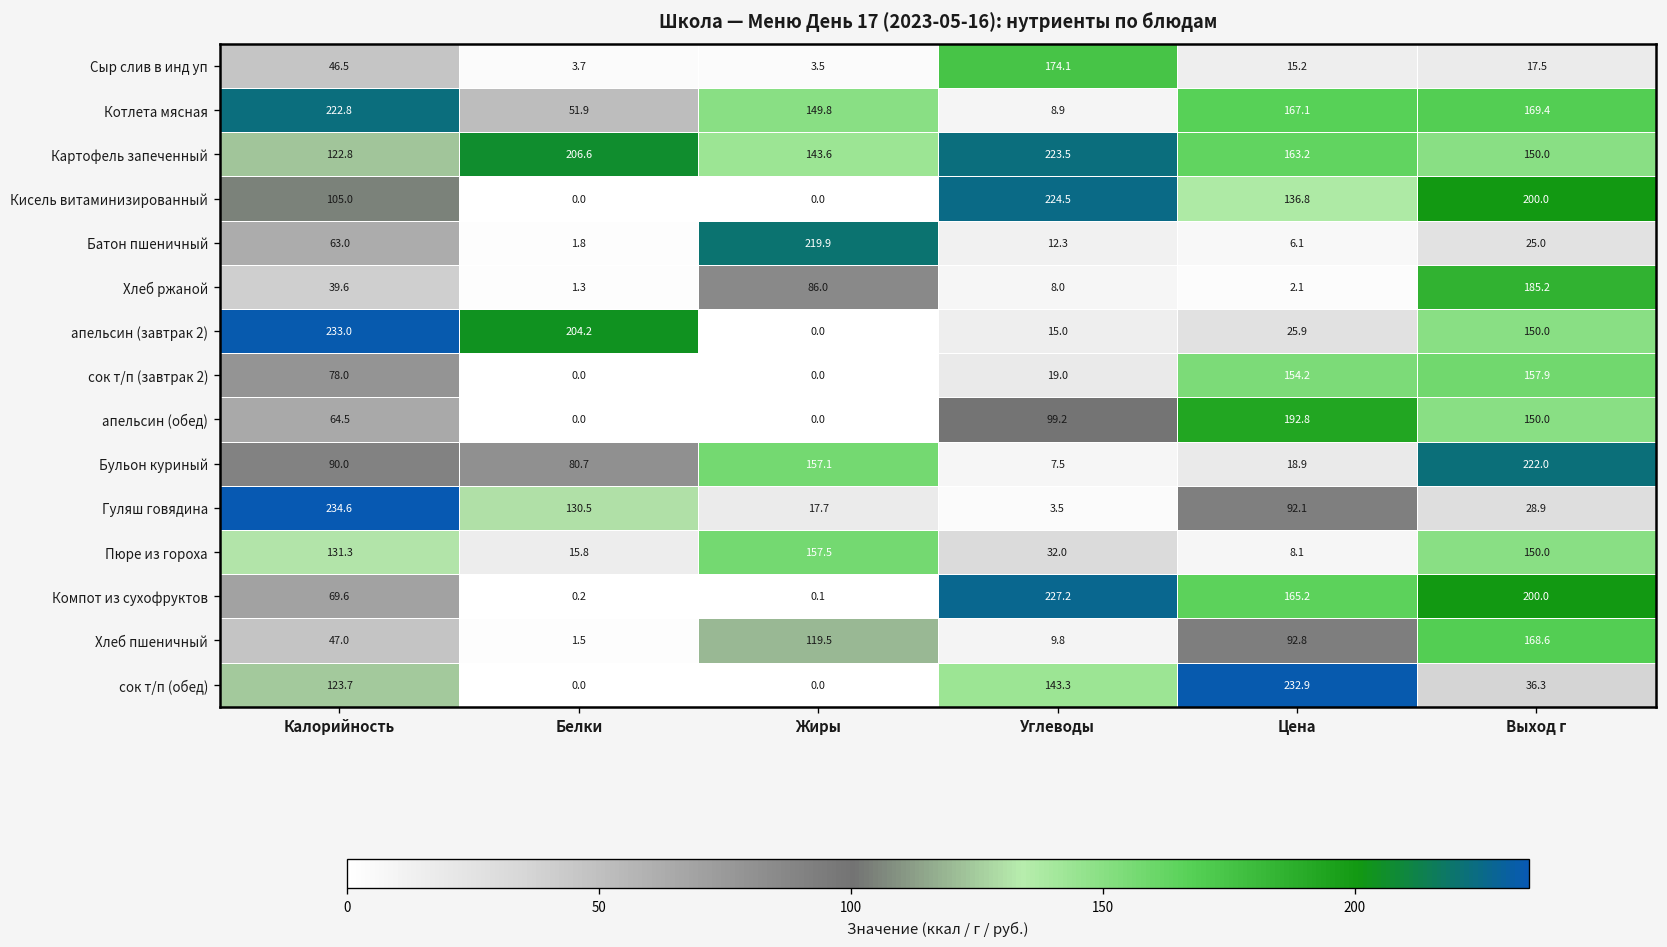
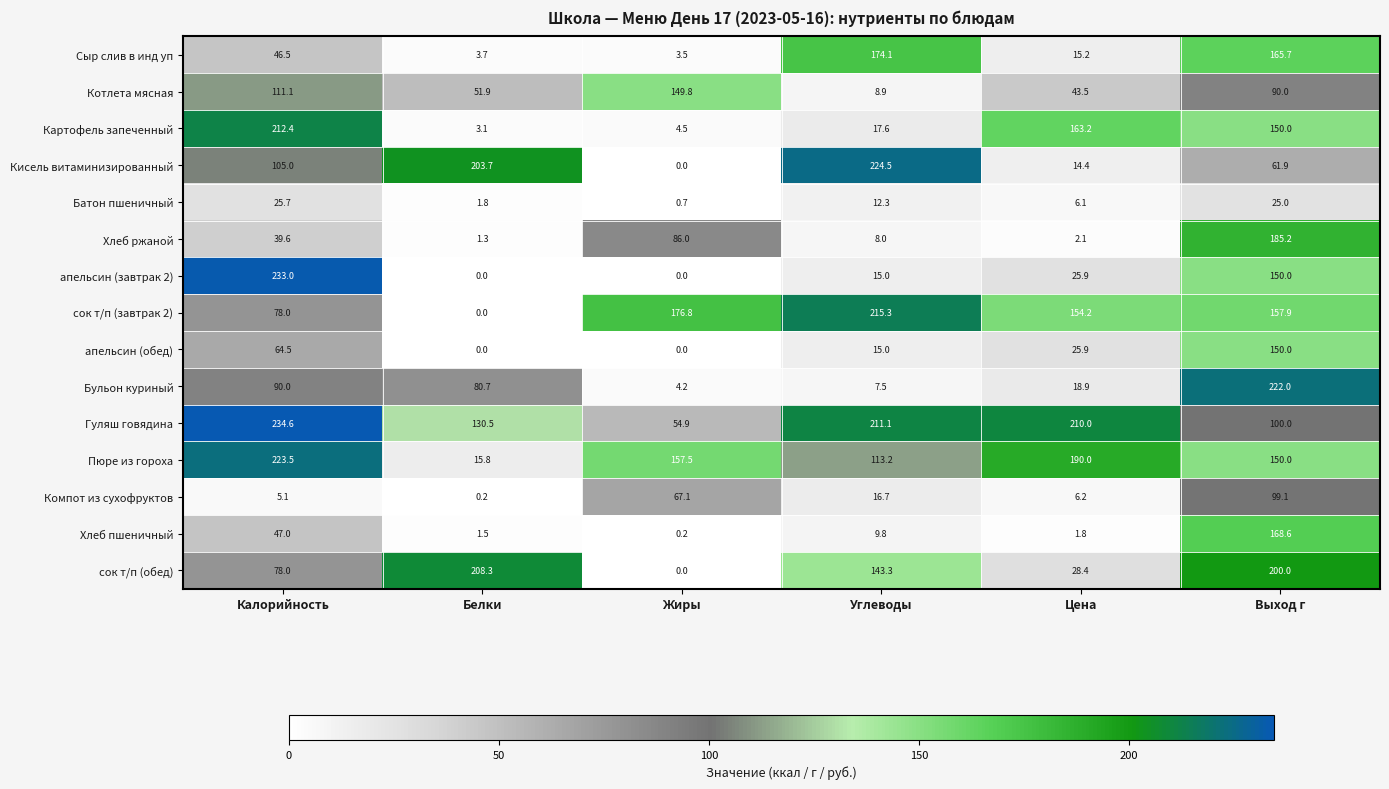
  {
    "Сыр слив в инд уп": {
      "Калорийность": 46.5,
      "Белки": 3.7,
      "Жиры": 3.5,
      "Углеводы": 174.1,
      "Цена": 15.2,
-     "Выход г": 17.5
+     "Выход г": 165.7
    },
    "Котлета мясная": {
-     "Калорийность": 222.8,
+     "Калорийность": 111.1,
      "Белки": 51.9,
      "Жиры": 149.8,
      "Углеводы": 8.9,
-     "Цена": 167.1,
-     "Выход г": 169.4
+     "Цена": 43.5,
+     "Выход г": 90.0
    },
    "Картофель запеченный": {
-     "Калорийность": 122.8,
-     "Белки": 206.6,
-     "Жиры": 143.6,
-     "Углеводы": 223.5,
+     "Калорийность": 212.4,
+     "Белки": 3.1,
+     "Жиры": 4.5,
+     "Углеводы": 17.6,
      "Цена": 163.2,
      "Выход г": 150.0
    },
    "Кисель витаминизированный": {
      "Калорийность": 105.0,
-     "Белки": 0.0,
+     "Белки": 203.7,
      "Жиры": 0.0,
      "Углеводы": 224.5,
-     "Цена": 136.8,
-     "Выход г": 200.0
+     "Цена": 14.4,
+     "Выход г": 61.9
    },
    "Батон пшеничный": {
-     "Калорийность": 63.0,
+     "Калорийность": 25.7,
      "Белки": 1.8,
-     "Жиры": 219.9,
+     "Жиры": 0.7,
      "Углеводы": 12.3,
      "Цена": 6.1,
      "Выход г": 25.0
    },
    "Хлеб ржаной": {
      "Калорийность": 39.6,
      "Белки": 1.3,
      "Жиры": 86.0,
      "Углеводы": 8.0,
      "Цена": 2.1,
      "Выход г": 185.2
    },
    "апельсин (завтрак 2)": {
      "Калорийность": 233.0,
-     "Белки": 204.2,
+     "Белки": 0.0,
      "Жиры": 0.0,
      "Углеводы": 15.0,
      "Цена": 25.9,
      "Выход г": 150.0
    },
    "сок т/п (завтрак 2)": {
      "Калорийность": 78.0,
      "Белки": 0.0,
-     "Жиры": 0.0,
-     "Углеводы": 19.0,
+     "Жиры": 176.8,
+     "Углеводы": 215.3,
      "Цена": 154.2,
      "Выход г": 157.9
    },
    "апельсин (обед)": {
      "Калорийность": 64.5,
      "Белки": 0.0,
      "Жиры": 0.0,
-     "Углеводы": 99.2,
-     "Цена": 192.8,
+     "Углеводы": 15.0,
+     "Цена": 25.9,
      "Выход г": 150.0
    },
    "Бульон куриный": {
      "Калорийность": 90.0,
      "Белки": 80.7,
-     "Жиры": 157.1,
+     "Жиры": 4.2,
      "Углеводы": 7.5,
      "Цена": 18.9,
      "Выход г": 222.0
    },
    "Гуляш говядина": {
      "Калорийность": 234.6,
      "Белки": 130.5,
-     "Жиры": 17.7,
-     "Углеводы": 3.5,
-     "Цена": 92.1,
-     "Выход г": 28.9
+     "Жиры": 54.9,
+     "Углеводы": 211.1,
+     "Цена": 210.0,
+     "Выход г": 100.0
    },
    "Пюре из гороха": {
-     "Калорийность": 131.3,
+     "Калорийность": 223.5,
      "Белки": 15.8,
      "Жиры": 157.5,
-     "Углеводы": 32.0,
-     "Цена": 8.1,
+     "Углеводы": 113.2,
+     "Цена": 190.0,
      "Выход г": 150.0
    },
    "Компот из сухофруктов": {
-     "Калорийность": 69.6,
+     "Калорийность": 5.1,
      "Белки": 0.2,
-     "Жиры": 0.1,
-     "Углеводы": 227.2,
-     "Цена": 165.2,
-     "Выход г": 200.0
+     "Жиры": 67.1,
+     "Углеводы": 16.7,
+     "Цена": 6.2,
+     "Выход г": 99.1
    },
    "Хлеб пшеничный": {
      "Калорийность": 47.0,
      "Белки": 1.5,
-     "Жиры": 119.5,
+     "Жиры": 0.2,
      "Углеводы": 9.8,
-     "Цена": 92.8,
+     "Цена": 1.8,
      "Выход г": 168.6
    },
    "сок т/п (обед)": {
-     "Калорийность": 123.7,
-     "Белки": 0.0,
+     "Калорийность": 78.0,
+     "Белки": 208.3,
      "Жиры": 0.0,
      "Углеводы": 143.3,
-     "Цена": 232.9,
-     "Выход г": 36.3
+     "Цена": 28.4,
+     "Выход г": 200.0
    }
  }
